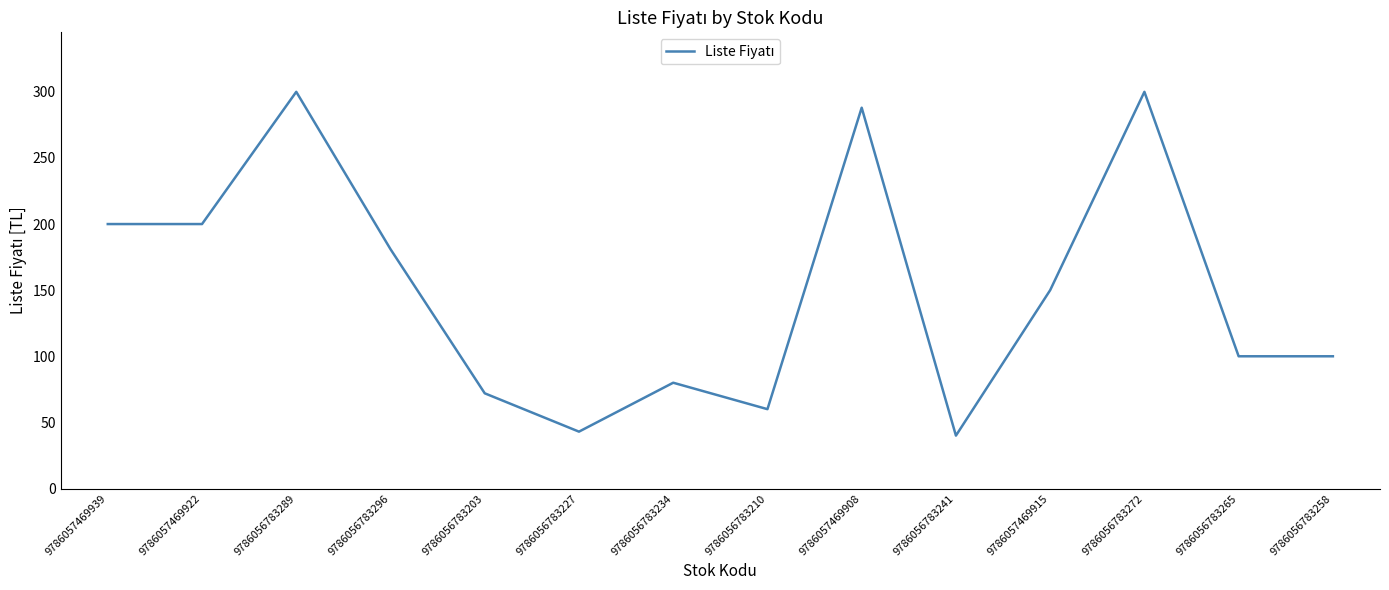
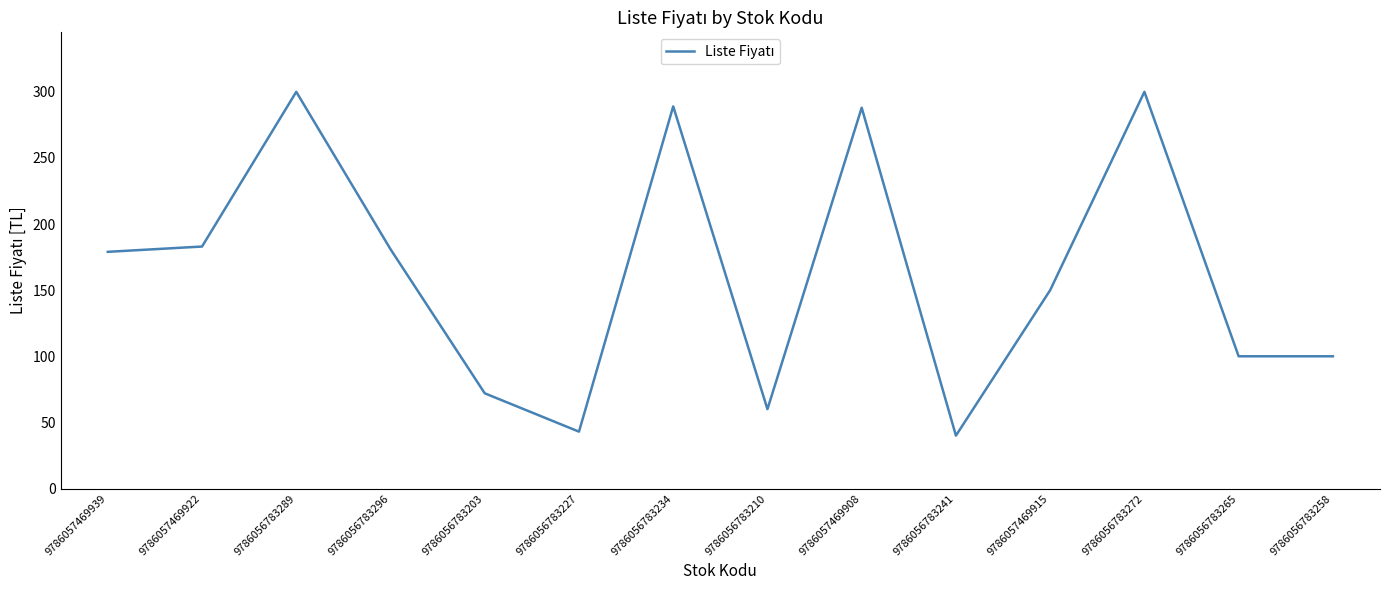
  {
-   "9786057469939": 200,
-   "9786057469922": 200,
+   "9786057469939": 179,
+   "9786057469922": 183,
    "9786056783289": 300,
    "9786056783296": 181,
    "9786056783203": 72,
    "9786056783227": 43,
-   "9786056783234": 80,
+   "9786056783234": 289,
    "9786056783210": 60,
    "9786057469908": 288,
    "9786056783241": 40,
    "9786057469915": 150,
    "9786056783272": 300,
    "9786056783265": 100,
    "9786056783258": 100
  }
